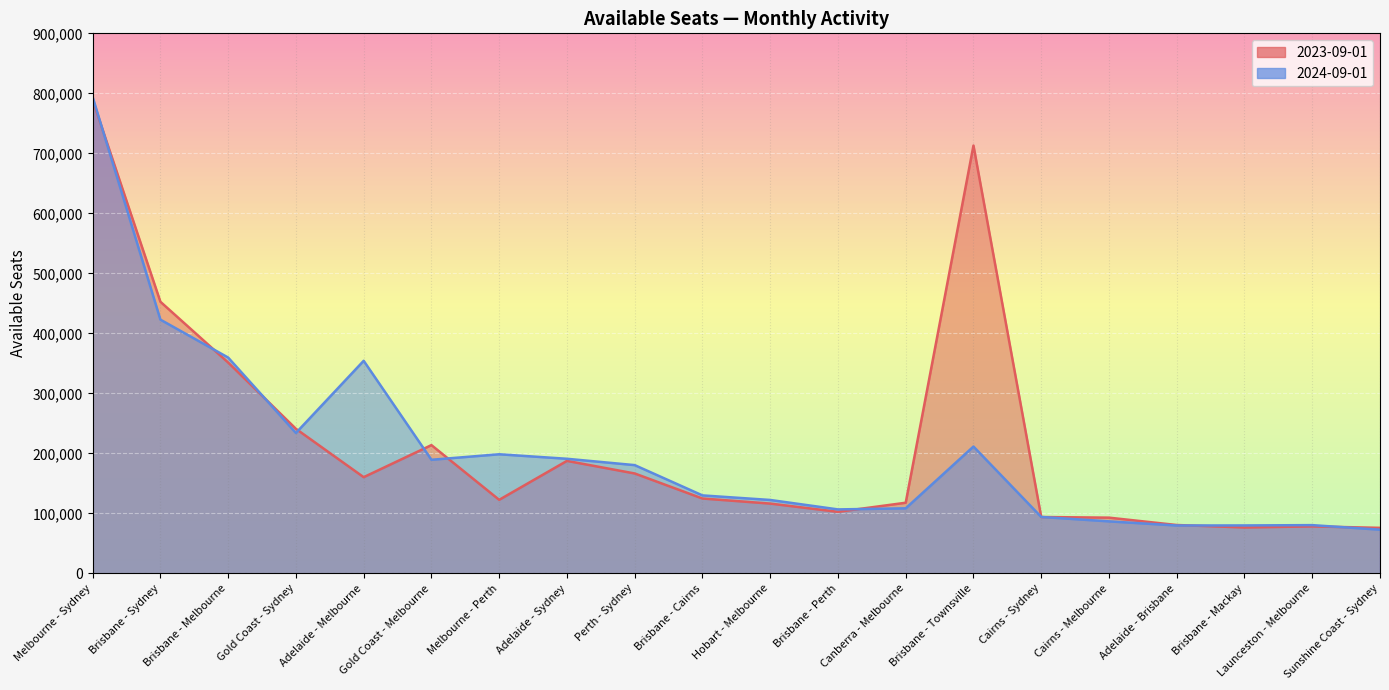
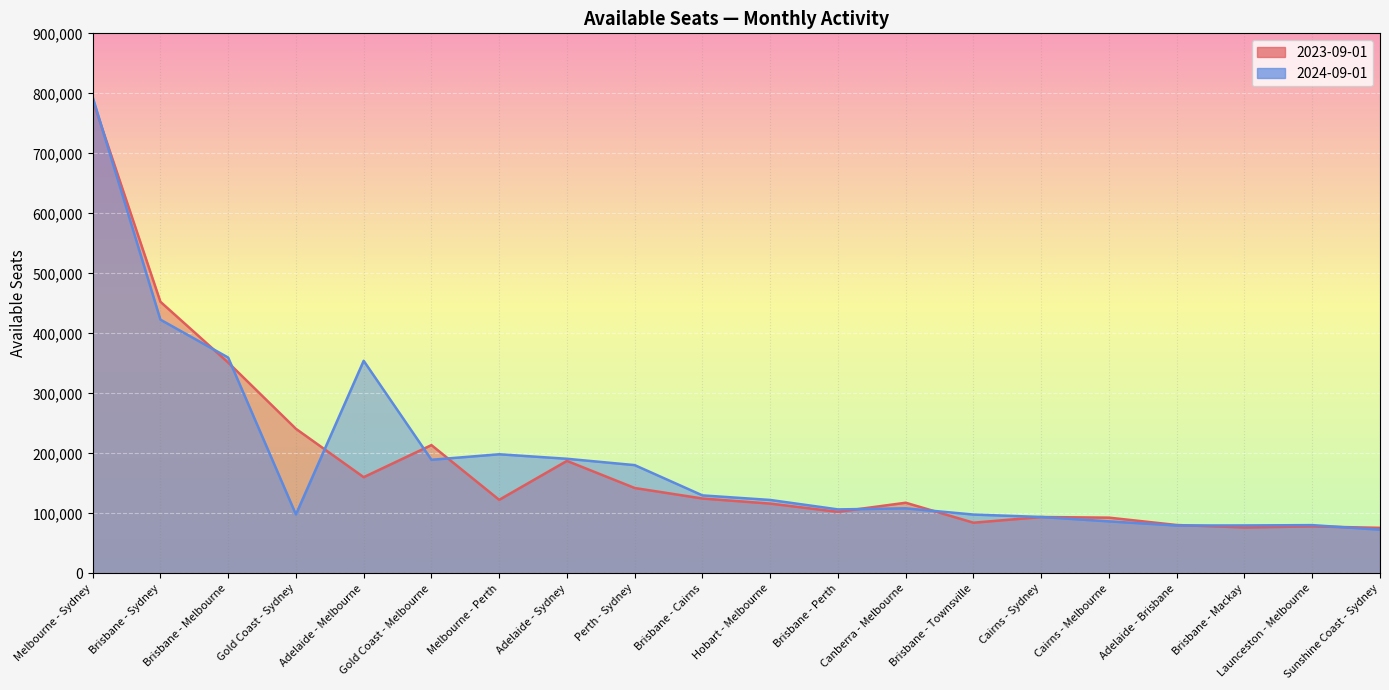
  {
    "2023-09-01": {
      "Melbourne - Sydney": "790,000",
      "Brisbane - Sydney": "450,000",
      "Brisbane - Melbourne": "350,000",
      "Gold Coast - Sydney": "240,000",
      "Adelaide - Melbourne": "160,000",
      "Gold Coast - Melbourne": "210,000",
      "Melbourne - Perth": "120,000",
-     "Perth - Sydney": "170,000",
+     "Perth - Sydney": "140,000",
      "Brisbane - Cairns": "120,000",
      "Hobart - Melbourne": "120,000",
      "Canberra - Melbourne": "120,000",
-     "Brisbane - Townsville": "710,000",
+     "Brisbane - Townsville": "80,000",
      "Cairns - Melbourne": "90,000"
    },
    "2024-09-01": {
      "Melbourne - Sydney": "790,000",
      "Brisbane - Sydney": "420,000",
      "Brisbane - Melbourne": "360,000",
-     "Gold Coast - Sydney": "230,000",
+     "Gold Coast - Sydney": "100,000",
      "Adelaide - Melbourne": "350,000",
      "Gold Coast - Melbourne": "190,000",
      "Melbourne - Perth": "200,000",
      "Perth - Sydney": "180,000",
      "Brisbane - Cairns": "130,000",
      "Hobart - Melbourne": "120,000",
      "Canberra - Melbourne": "110,000",
-     "Brisbane - Townsville": "210,000",
+     "Brisbane - Townsville": "100,000",
      "Cairns - Melbourne": "90,000"
    }
  }
